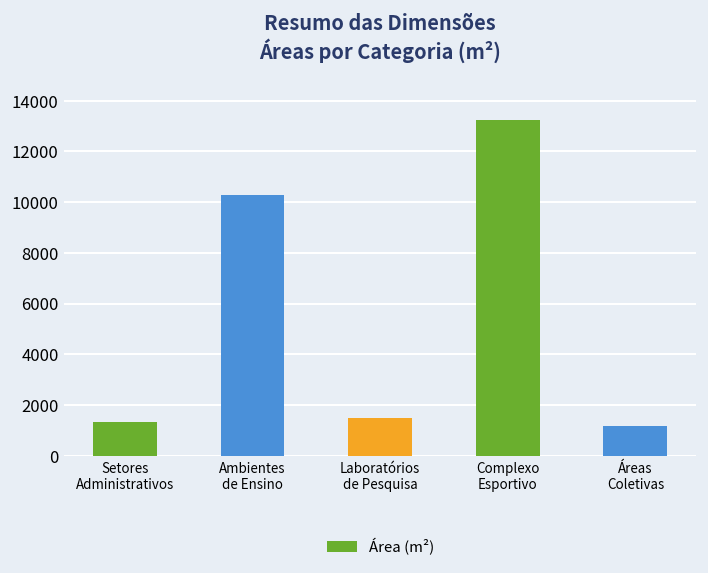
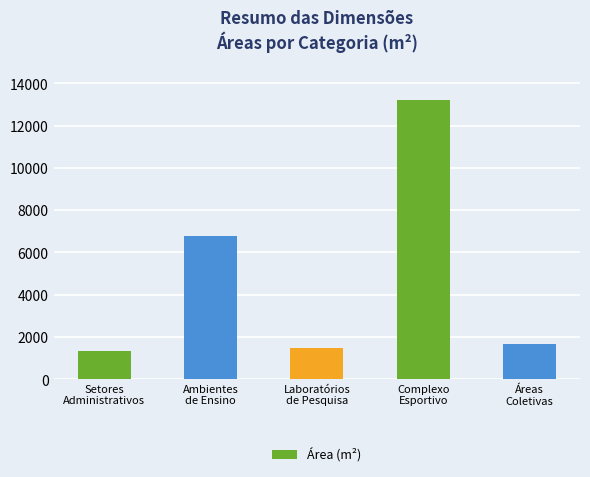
  {
    "Setores Administrativos": 1300,
-   "Ambientes de Ensino": 10300,
+   "Ambientes de Ensino": 6800,
    "Laboratórios de Pesquisa": 1500,
    "Complexo Esportivo": 13200,
-   "Áreas Coletivas": 1200
+   "Áreas Coletivas": 1700
  }
